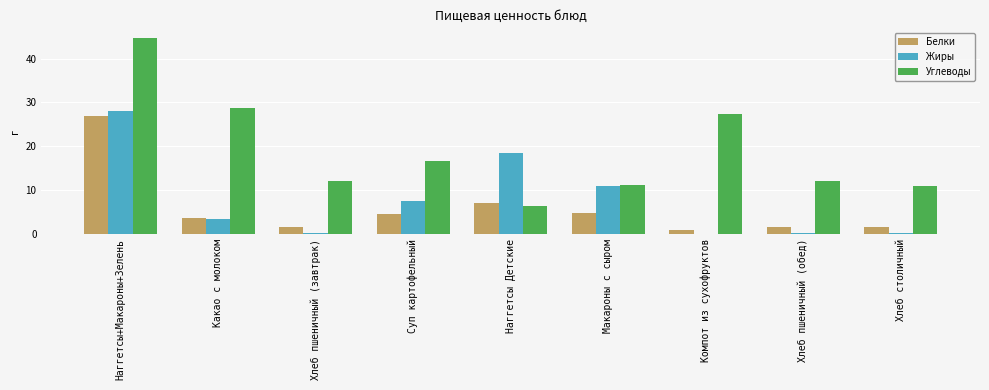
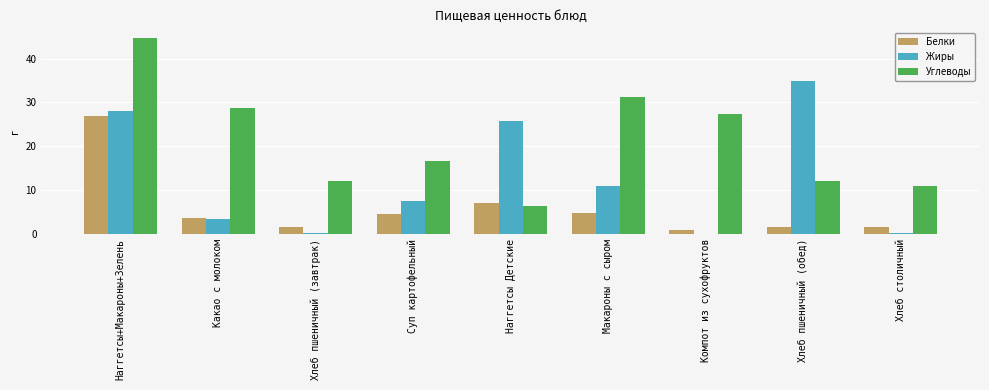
  {
    "Белки": {
      "Наггетсы+Макароны+Зелень": 27,
      "Какао с молоком": 4,
      "Хлеб пшеничный (завтрак)": 2,
      "Суп картофельный": 5,
      "Наггетсы Детские": 7,
      "Макароны с сыром": 5,
      "Компот из сухофруктов": 1,
      "Хлеб пшеничный (обед)": 2,
      "Хлеб столичный": 2
    },
    "Жиры": {
      "Наггетсы+Макароны+Зелень": 28,
      "Какао с молоком": 3,
      "Суп картофельный": 8,
-     "Наггетсы Детские": 18,
+     "Наггетсы Детские": 26,
      "Макароны с сыром": 11,
-     "Хлеб пшеничный (обед)": 0
+     "Хлеб пшеничный (обед)": 35
    },
    "Углеводы": {
      "Наггетсы+Макароны+Зелень": 45,
      "Какао с молоком": 29,
      "Хлеб пшеничный (завтрак)": 12,
      "Суп картофельный": 17,
      "Наггетсы Детские": 6,
-     "Макароны с сыром": 11,
+     "Макароны с сыром": 31,
      "Компот из сухофруктов": 27,
      "Хлеб пшеничный (обед)": 12,
      "Хлеб столичный": 11
    }
  }
